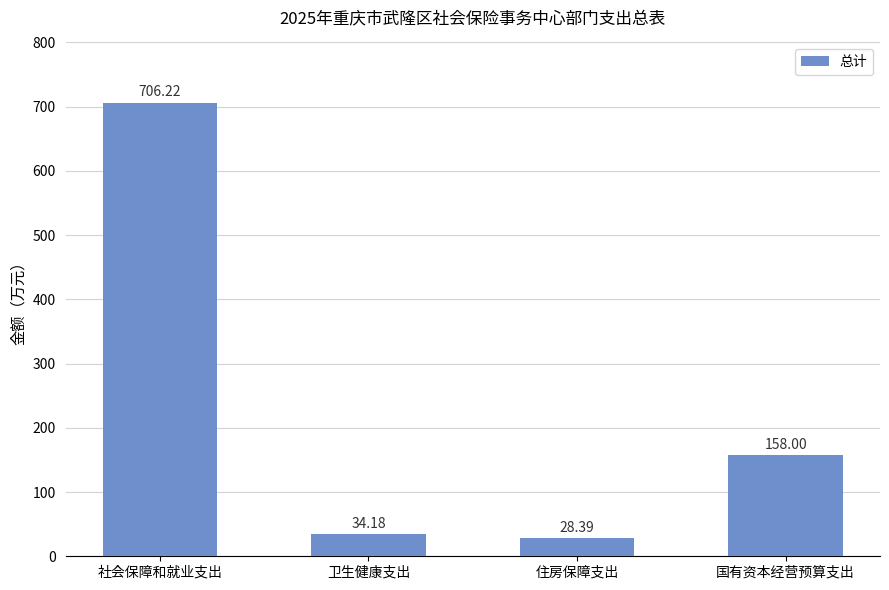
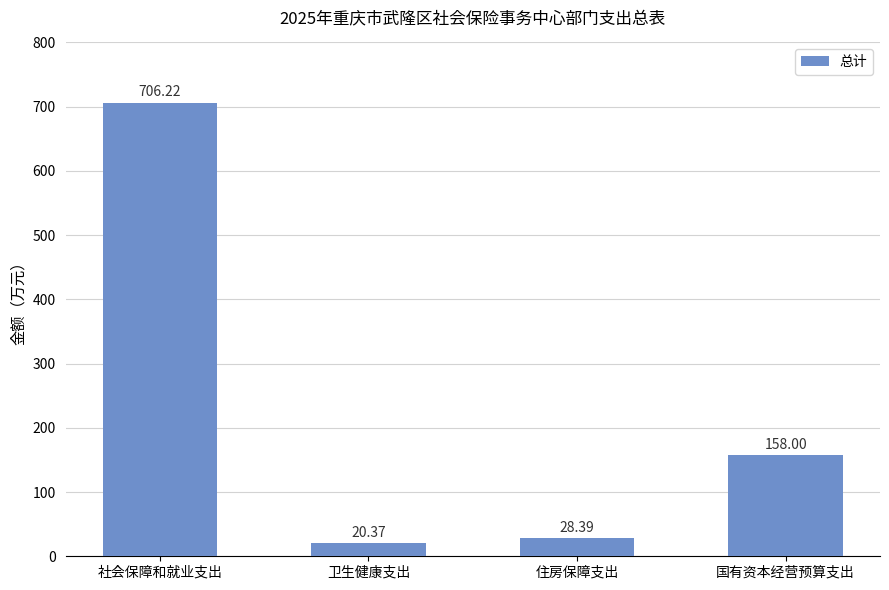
  {
    "社会保障和就业支出": 706.22,
-   "卫生健康支出": 34.18,
+   "卫生健康支出": 20.37,
    "住房保障支出": 28.39,
    "国有资本经营预算支出": 158.00
  }
